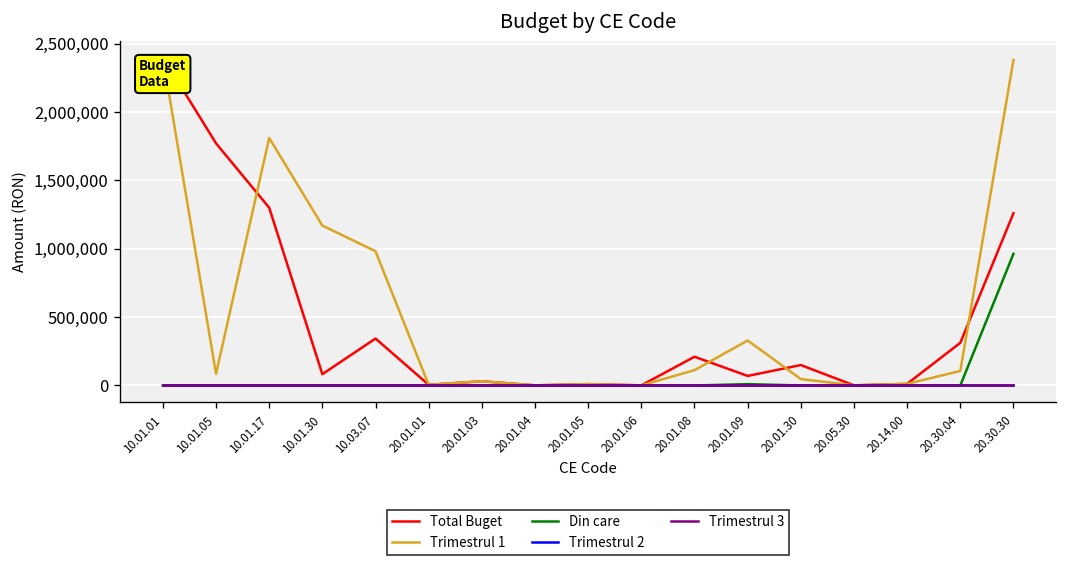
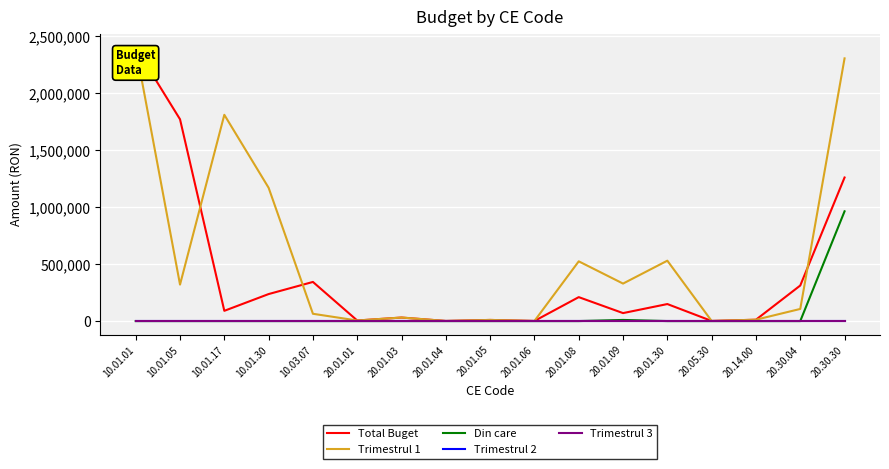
  {
    "Total Buget": {
      "10.01.05": "1,770,000",
-     "10.01.17": "1,300,000",
-     "10.01.30": "80,000",
+     "10.01.17": "90,000",
+     "10.01.30": "240,000",
      "10.03.07": "340,000",
      "20.01.08": "210,000",
      "20.01.09": "70,000",
      "20.01.30": "150,000",
      "20.30.04": "310,000",
      "20.30.30": "1,260,000"
    },
    "Trimestrul 1": {
-     "10.01.05": "90,000",
+     "10.01.05": "320,000",
      "10.01.17": "1,810,000",
      "10.01.30": "1,170,000",
-     "10.03.07": "980,000",
-     "20.01.08": "110,000",
+     "10.03.07": "60,000",
+     "20.01.08": "520,000",
      "20.01.09": "330,000",
-     "20.01.30": "50,000",
+     "20.01.30": "530,000",
      "20.30.04": "110,000",
-     "20.30.30": "2,380,000"
+     "20.30.30": "2,310,000"
    },
    "Din care": {
      "20.30.30": "960,000"
    },
    "Trimestrul 3": {
      "20.30.30": "0"
    }
  }
